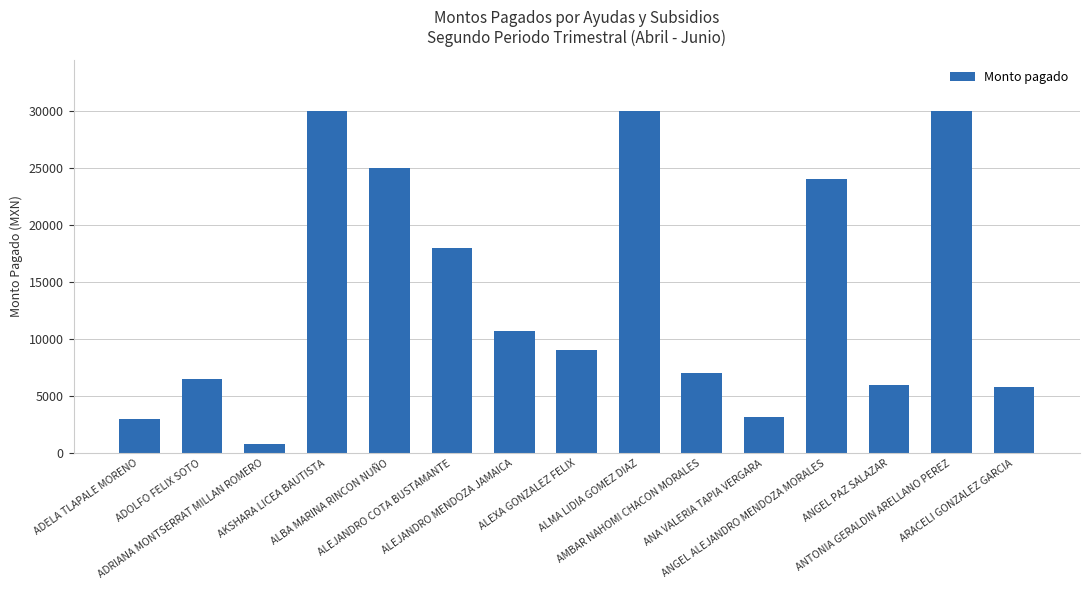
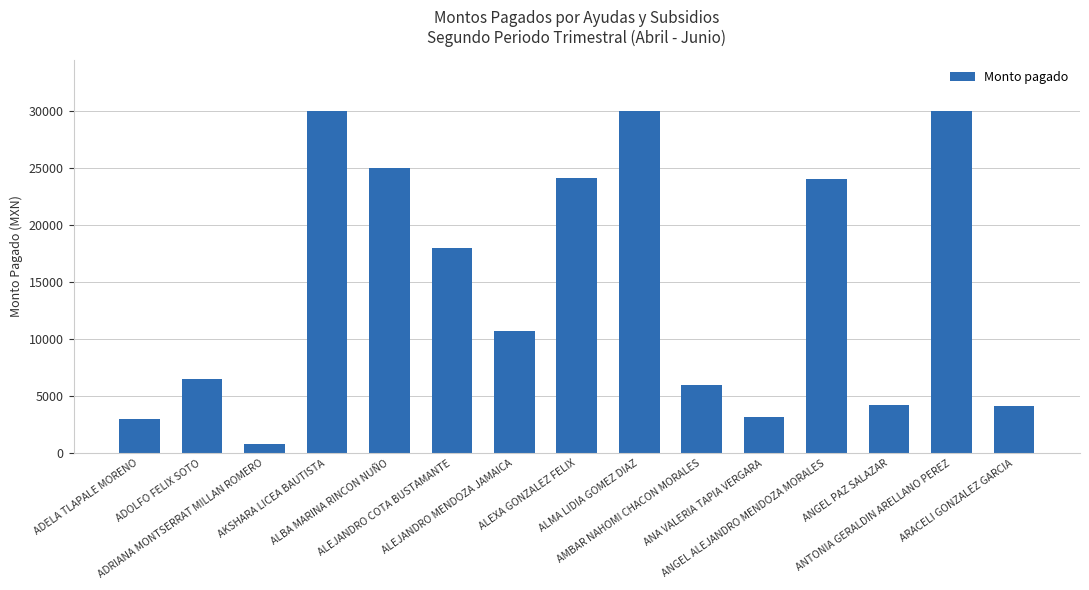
  {
    "ADELA TLAPALE MORENO": 3000,
    "ADOLFO FELIX SOTO": 6500,
    "ADRIANA MONTSERRAT MILLAN ROMERO": 800,
    "AKSHARA LICEA BAUTISTA": 30000,
    "ALBA MARINA RINCON NUÑO": 25000,
    "ALEJANDRO COTA BUSTAMANTE": 18000,
    "ALEJANDRO MENDOZA JAMAICA": 10700,
-   "ALEXA GONZALEZ FELIX": 9000,
+   "ALEXA GONZALEZ FELIX": 24200,
    "ALMA LIDIA GOMEZ DIAZ": 30000,
-   "AMBAR NAHOMI CHACON MORALES": 7000,
+   "AMBAR NAHOMI CHACON MORALES": 6000,
    "ANA VALERIA TAPIA VERGARA": 3200,
    "ANGEL ALEJANDRO MENDOZA MORALES": 24000,
-   "ANGEL PAZ SALAZAR": 6000,
+   "ANGEL PAZ SALAZAR": 4200,
    "ANTONIA GERALDIN ARELLANO PEREZ": 30000,
-   "ARACELI GONZALEZ GARCIA": 5800
+   "ARACELI GONZALEZ GARCIA": 4200
  }
